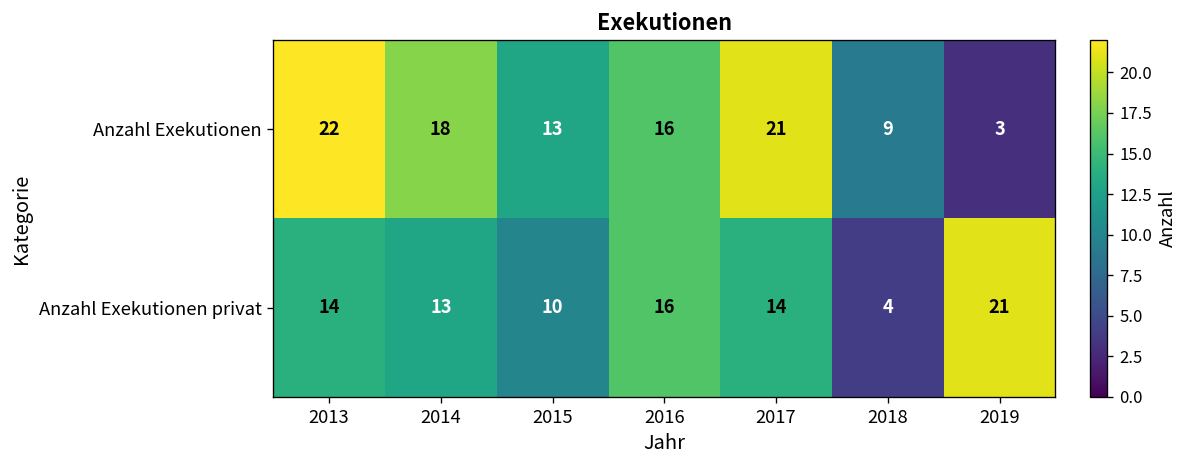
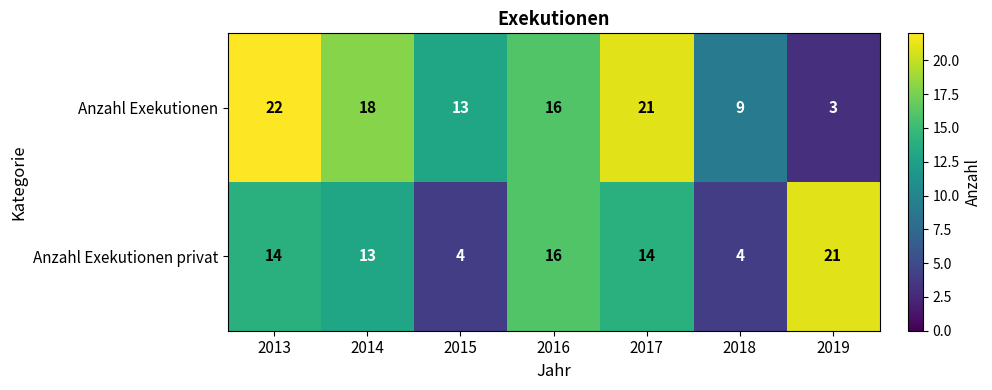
  {
    "Anzahl Exekutionen": {
      "2013": 22,
      "2014": 18,
      "2015": 13,
      "2016": 16,
      "2017": 21,
      "2018": 9,
      "2019": 3
    },
    "Anzahl Exekutionen privat": {
      "2013": 14,
      "2014": 13,
-     "2015": 10,
+     "2015": 4,
      "2016": 16,
      "2017": 14,
      "2018": 4,
      "2019": 21
    }
  }
